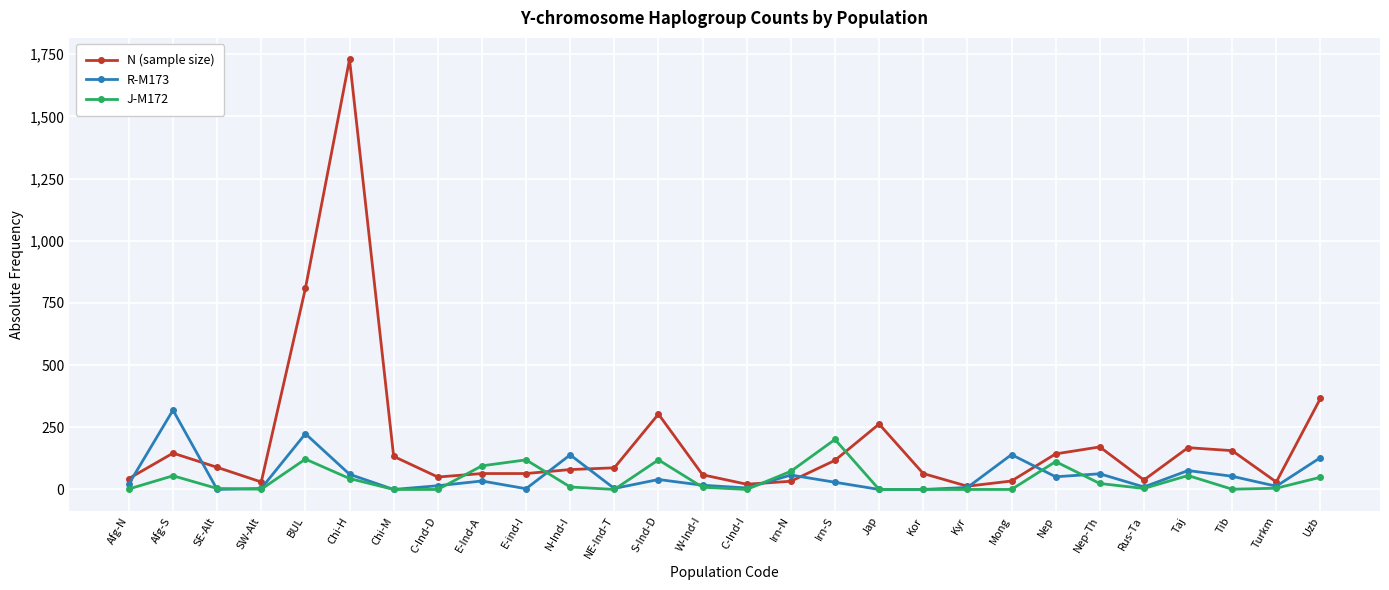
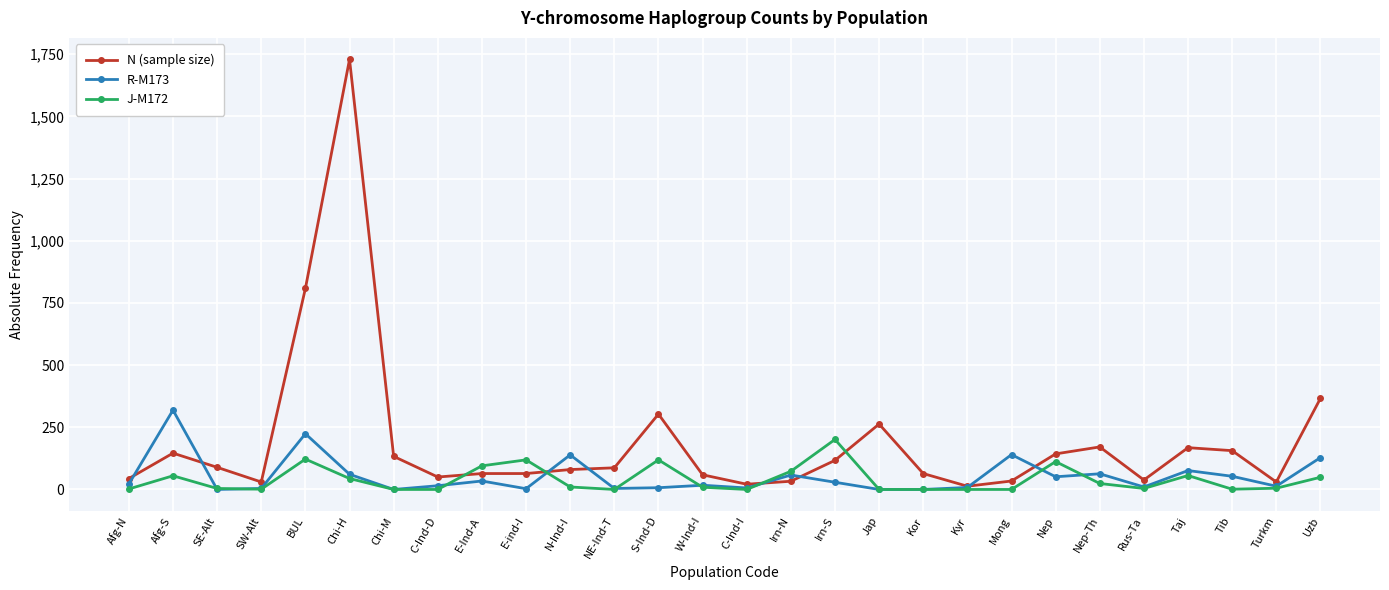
  {
    "N (sample size)": {
      "Afg-N": "40",
      "Afg-S": "150",
      "SE-Alt": "90",
      "SW-Alt": "30",
      "BUL": "810",
      "Chi-H": "1,730",
      "Chi-M": "130",
      "C-Ind-D": "50",
      "E-Ind-A": "60",
      "E-ind-I": "60",
      "N-Ind-I": "80",
      "NE-Ind-T": "90",
      "S-Ind-D": "300",
      "W-Ind-I": "60",
      "C-Ind-I": "20",
      "Irn-N": "30",
      "Irn-S": "120",
      "Jap": "260",
      "Kor": "60",
      "Mong": "30",
      "Nep": "140",
      "Nep-Th": "170",
      "Rus-Ta": "40",
      "Taj": "170",
      "Tib": "160",
      "Turkm": "30",
      "Uzb": "370"
    },
    "R-M173": {
      "Afg-N": "20",
      "Afg-S": "320",
      "BUL": "220",
      "Chi-H": "60",
      "C-Ind-D": "20",
      "E-Ind-A": "30",
      "E-ind-I": "0",
      "N-Ind-I": "140",
-     "S-Ind-D": "40",
+     "S-Ind-D": "10",
      "Irn-N": "60",
      "Irn-S": "30",
      "Mong": "140",
      "Nep": "50",
      "Nep-Th": "60",
      "Taj": "80",
      "Tib": "50",
      "Uzb": "130"
    },
    "J-M172": {
      "Afg-N": "0",
      "Afg-S": "60",
      "BUL": "120",
      "Chi-H": "40",
      "C-Ind-D": "0",
      "E-Ind-A": "100",
      "E-ind-I": "120",
      "N-Ind-I": "10",
      "S-Ind-D": "120",
      "Irn-N": "70",
      "Irn-S": "200",
      "Mong": "0",
      "Nep": "110",
      "Nep-Th": "20",
      "Taj": "60",
      "Tib": "0",
      "Uzb": "50"
    }
  }
